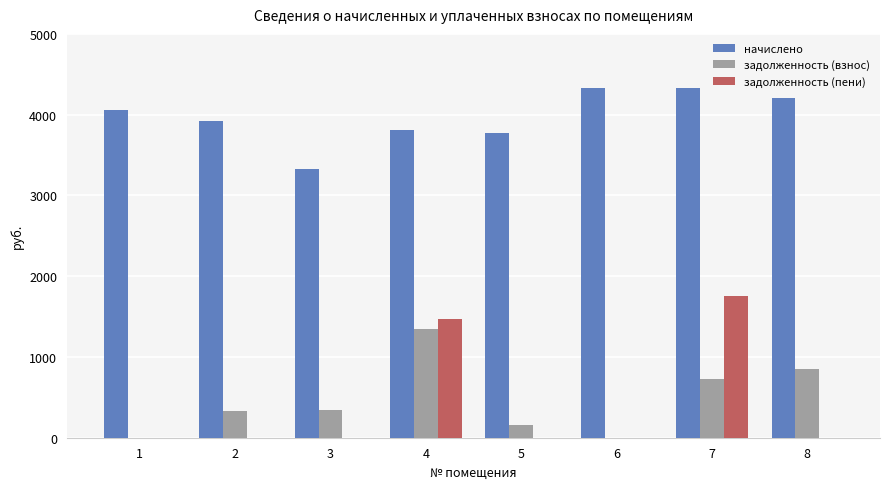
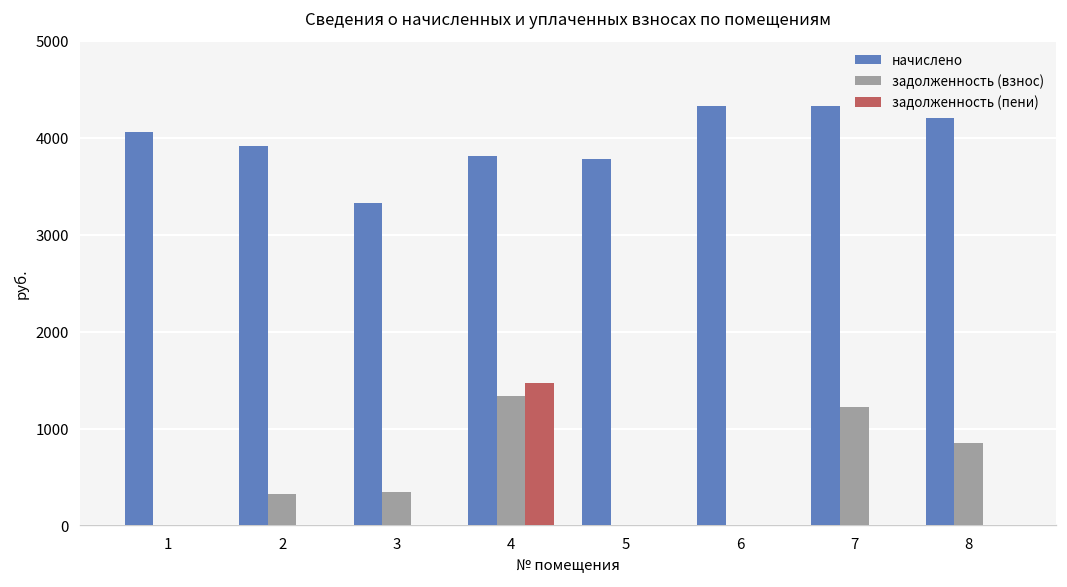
  {
    "начислено": {
      "1": 4100,
      "2": 3900,
      "3": 3300,
      "4": 3800,
      "5": 3800,
      "6": 4300,
      "7": 4300,
      "8": 4200
    },
    "задолженность (взнос)": {
      "1": 0,
      "2": 300,
      "3": 300,
      "4": 1300,
-     "5": 200,
+     "5": 0,
      "6": 0,
-     "7": 700,
+     "7": 1200,
      "8": 900
    },
    "задолженность (пени)": {
      "1": 0,
      "2": 0,
      "3": 0,
      "4": 1500,
      "5": 0,
      "6": 0,
-     "7": 1800,
+     "7": 0,
      "8": 0
    }
  }
